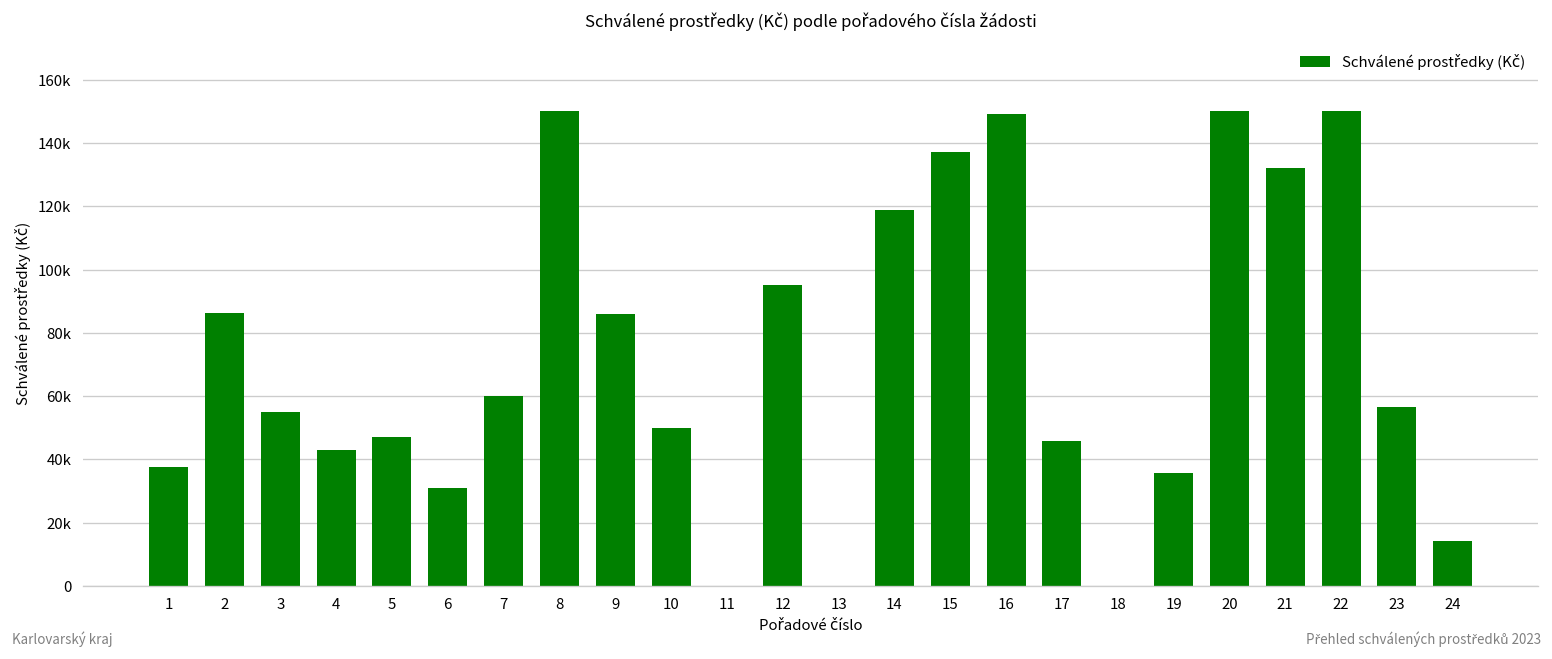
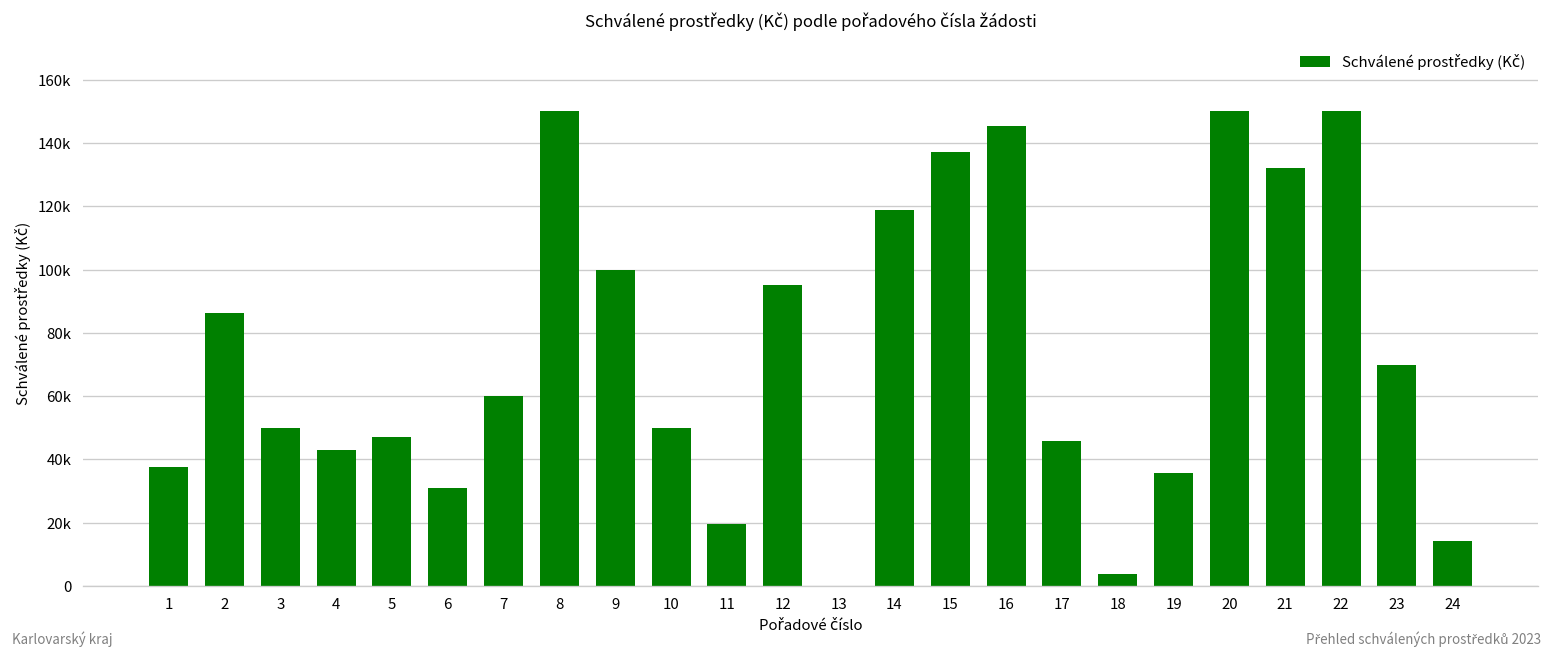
  {
    "1": 38000,
    "2": 86000,
-   "3": 55000,
+   "3": 50000,
    "4": 43000,
    "5": 47000,
    "6": 31000,
    "7": 60000,
    "8": 150000,
-   "9": 86000,
+   "9": 100000,
    "10": 50000,
-   "11": 0,
+   "11": 20000,
    "12": 95000,
    "13": 0,
    "14": 119000,
    "15": 137000,
-   "16": 149000,
+   "16": 146000,
    "17": 46000,
-   "18": 0,
+   "18": 4000,
    "19": 36000,
    "20": 150000,
    "21": 132000,
    "22": 150000,
-   "23": 56000,
+   "23": 70000,
    "24": 14000
  }
